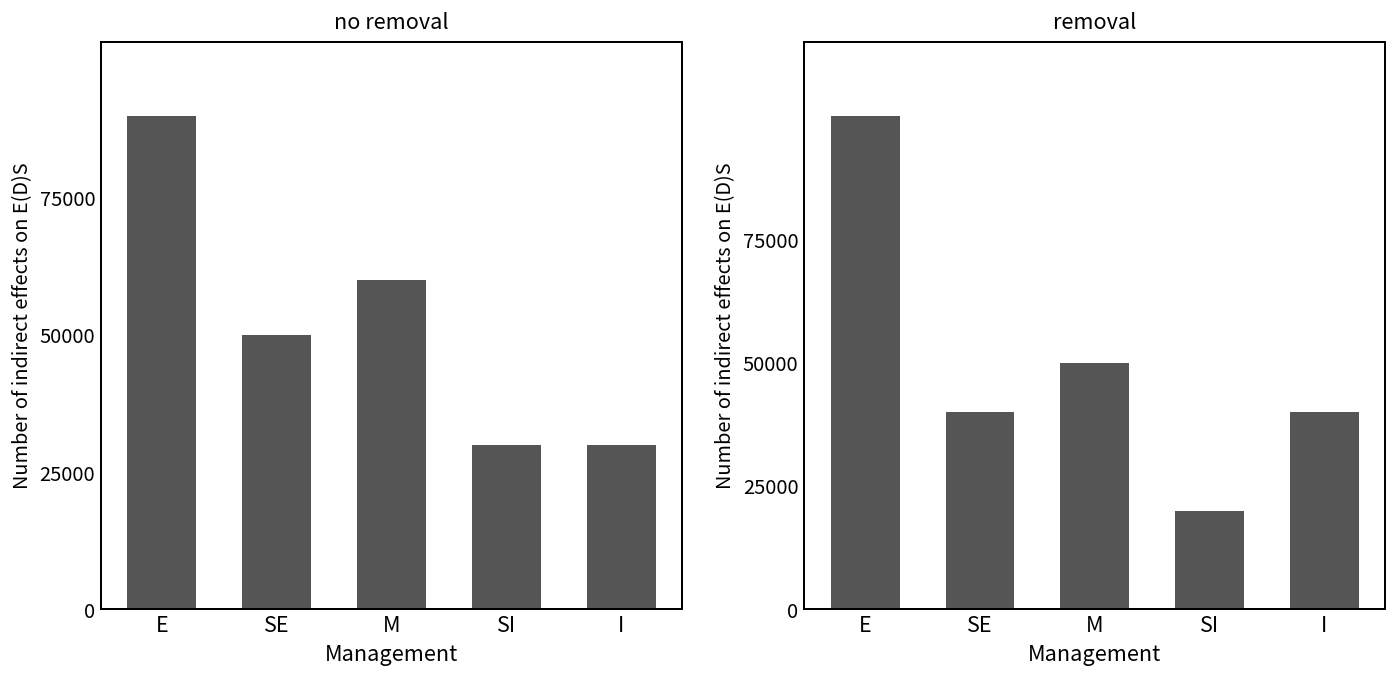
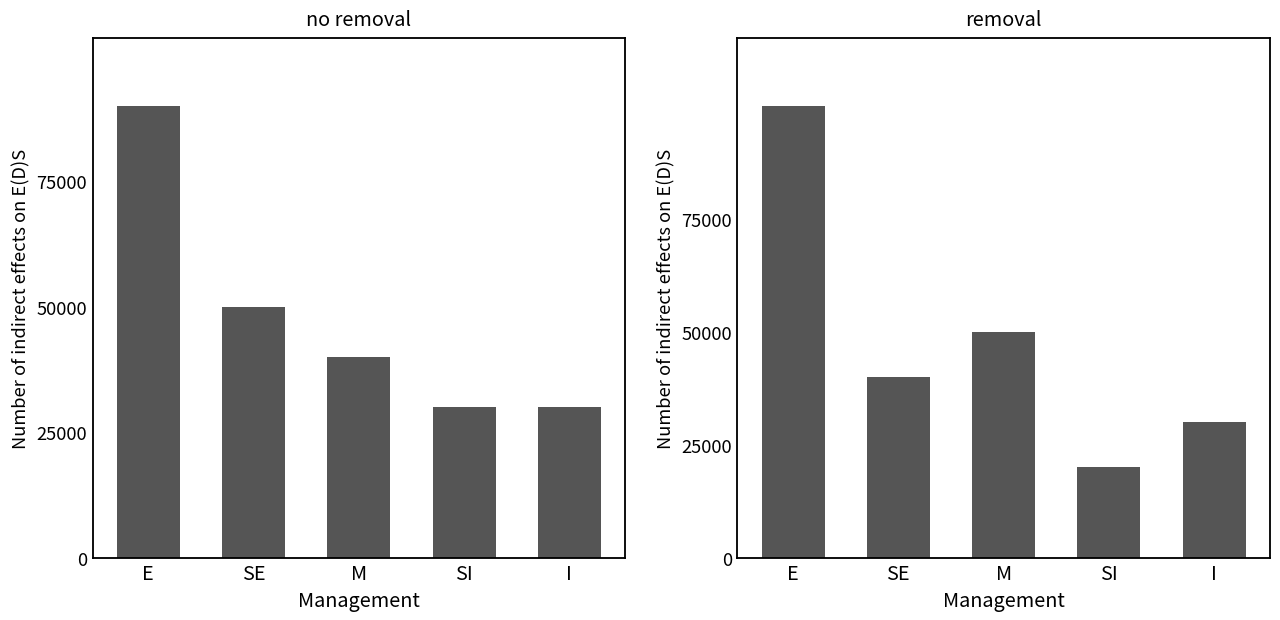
  {
    "no removal": {
      "E": 90000,
      "SE": 50000,
-     "M": 60000,
+     "M": 40000,
      "SI": 30000,
      "I": 30000
    },
    "removal": {
      "E": 100000,
      "SE": 40000,
      "M": 50000,
      "SI": 20000,
-     "I": 40000
+     "I": 30000
    }
  }
